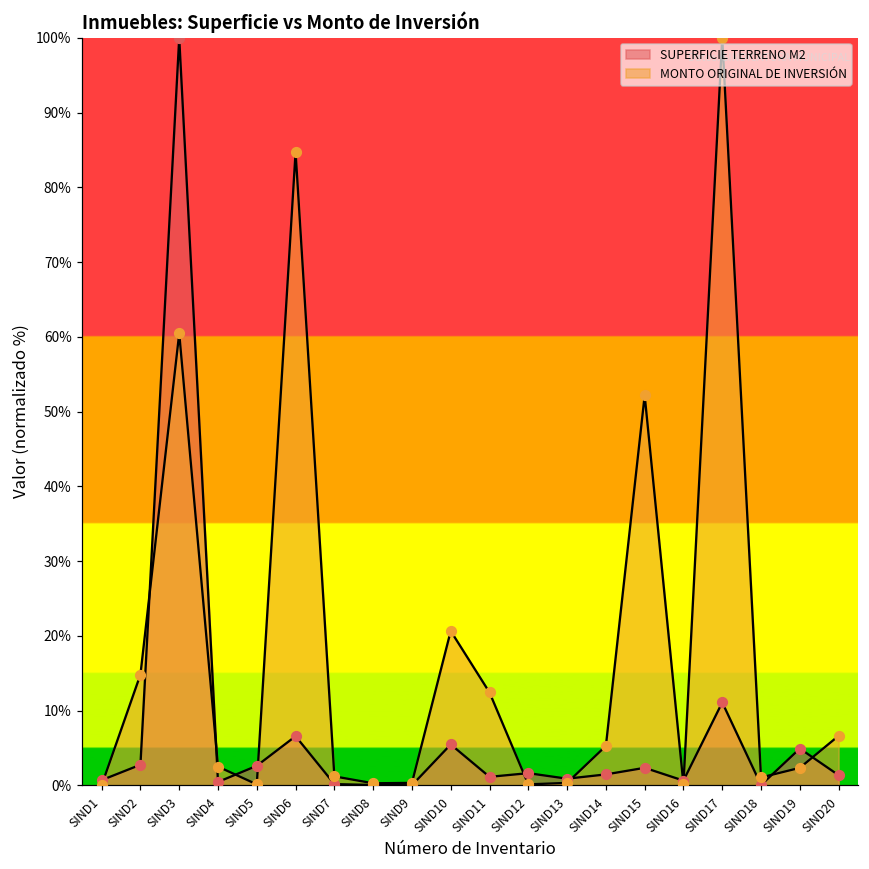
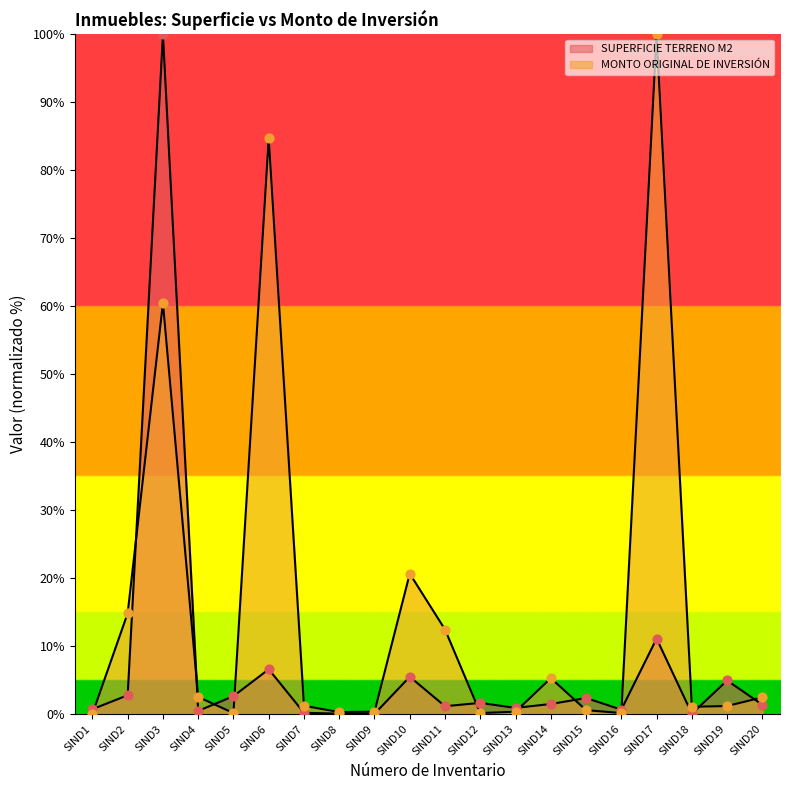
  {
    "SUPERFICIE TERRENO M2": {
      "SIND1": "1%",
      "SIND2": "3%",
      "SIND3": "100%",
      "SIND4": "0%",
      "SIND5": "3%",
      "SIND6": "7%",
      "SIND7": "0%",
      "SIND10": "5%",
      "SIND11": "1%",
      "SIND12": "2%",
      "SIND13": "1%",
      "SIND14": "1%",
      "SIND15": "2%",
      "SIND16": "1%",
      "SIND17": "11%",
      "SIND18": "0%",
      "SIND19": "5%",
      "SIND20": "1%"
    },
    "MONTO ORIGINAL DE INVERSIÓN": {
      "SIND1": "0%",
      "SIND2": "15%",
      "SIND3": "60%",
      "SIND4": "2%",
      "SIND5": "0%",
      "SIND6": "85%",
      "SIND7": "1%",
      "SIND10": "21%",
      "SIND11": "12%",
      "SIND12": "0%",
      "SIND13": "0%",
      "SIND14": "5%",
-     "SIND15": "52%",
+     "SIND15": "1%",
      "SIND16": "0%",
      "SIND17": "100%",
      "SIND18": "1%",
-     "SIND19": "2%",
-     "SIND20": "7%"
+     "SIND19": "1%",
+     "SIND20": "2%"
    }
  }
